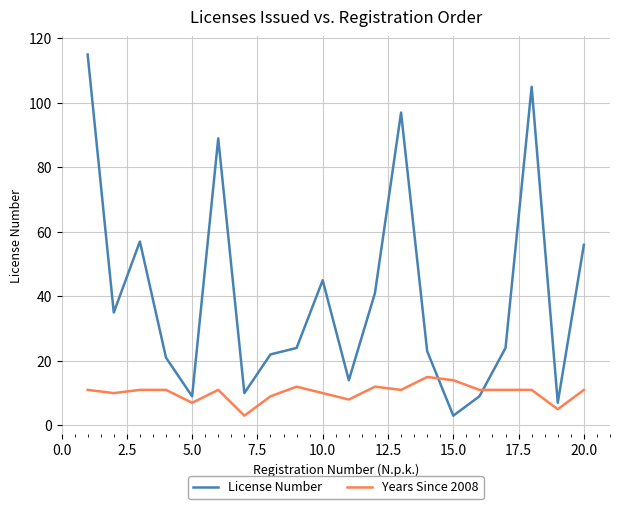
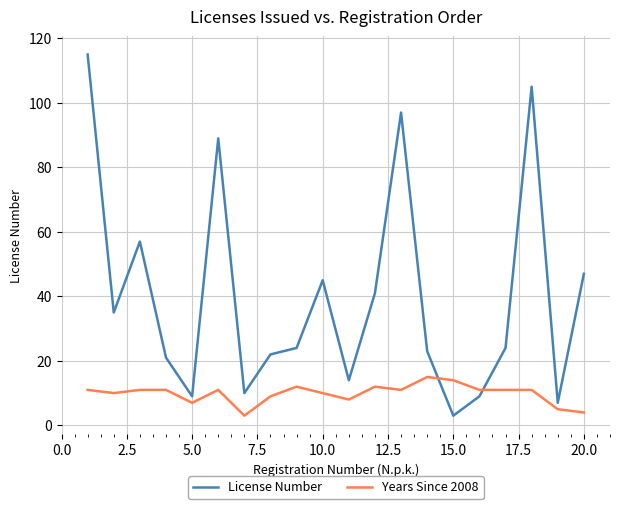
  {
    "License Number": {
      "5.0": 9,
      "10.0": 45,
      "15.0": 3,
-     "20.0": 56
+     "20.0": 47
    },
    "Years Since 2008": {
      "5.0": 7,
      "10.0": 10,
      "15.0": 14,
-     "20.0": 11
+     "20.0": 4
    }
  }
